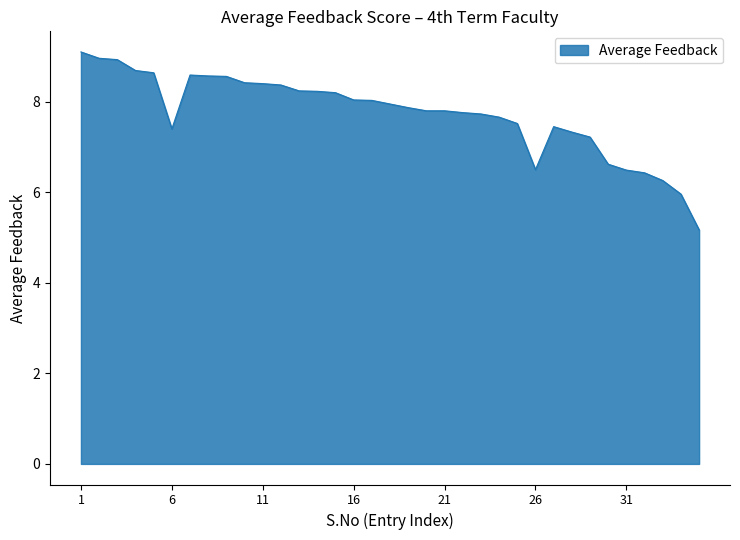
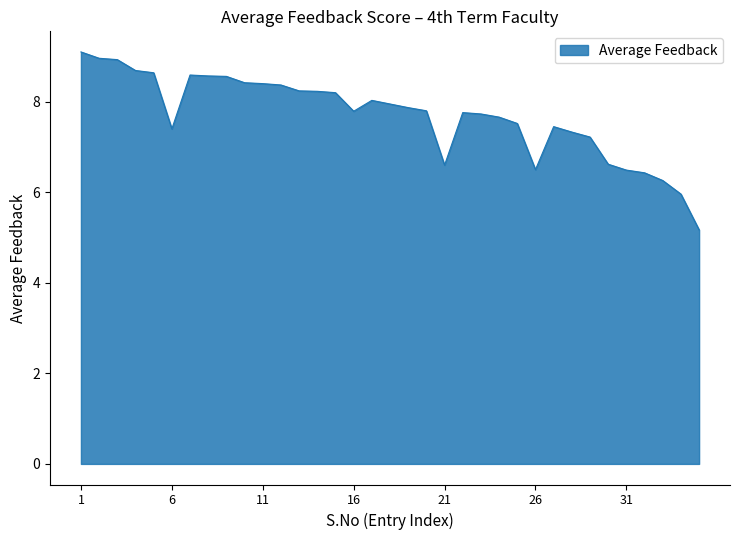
  {
    "1": 9.1,
    "6": 7.4,
    "11": 8.4,
-   "16": 8.0,
-   "21": 7.8,
+   "16": 7.8,
+   "21": 6.6,
    "26": 6.5,
    "31": 6.5
  }
